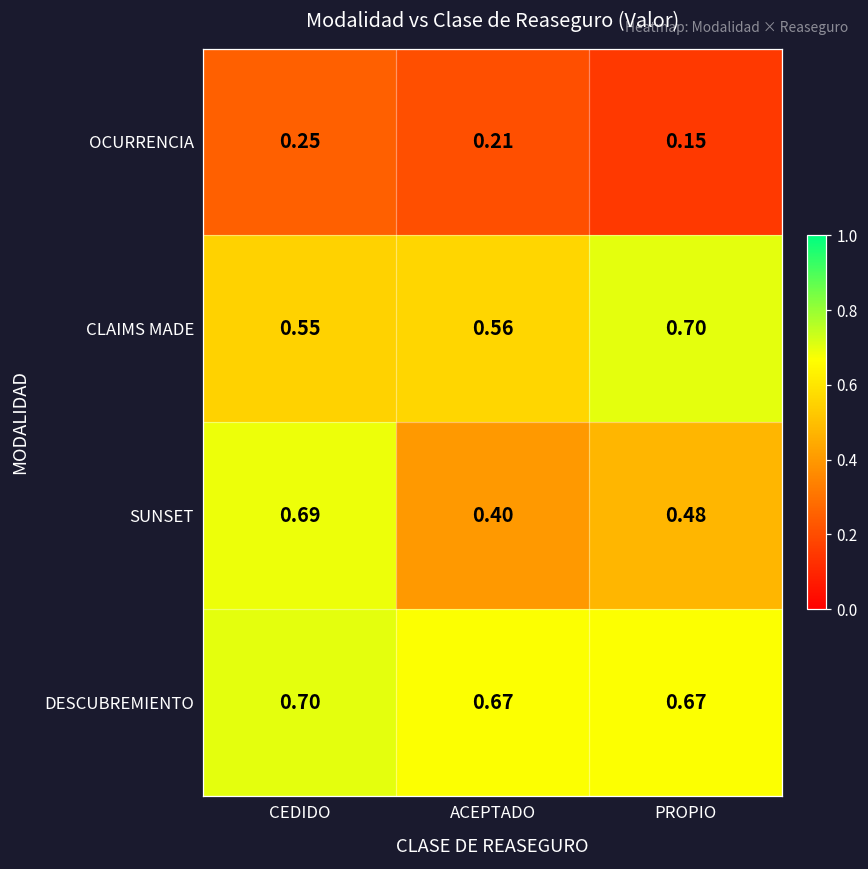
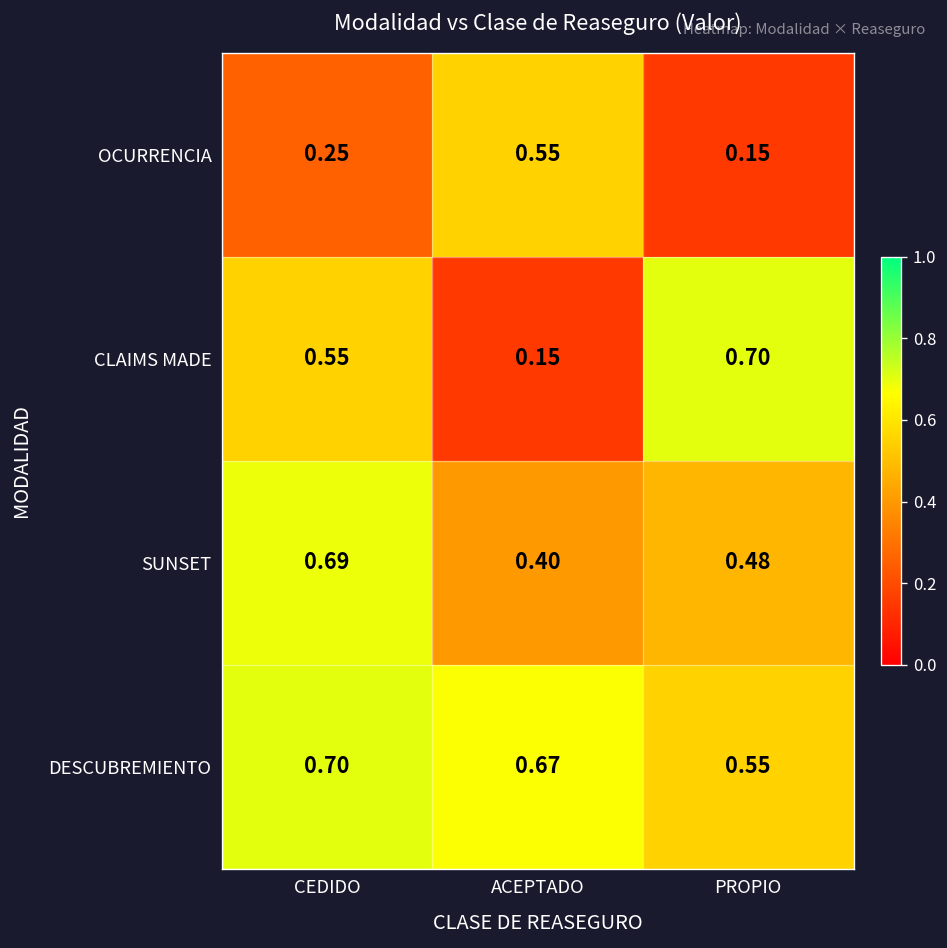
  {
    "OCURRENCIA": {
      "CEDIDO": 0.25,
-     "ACEPTADO": 0.21,
+     "ACEPTADO": 0.55,
      "PROPIO": 0.15
    },
    "CLAIMS MADE": {
      "CEDIDO": 0.55,
-     "ACEPTADO": 0.56,
+     "ACEPTADO": 0.15,
      "PROPIO": 0.70
    },
    "SUNSET": {
      "CEDIDO": 0.69,
      "ACEPTADO": 0.40,
      "PROPIO": 0.48
    },
    "DESCUBREMIENTO": {
      "CEDIDO": 0.70,
      "ACEPTADO": 0.67,
-     "PROPIO": 0.67
+     "PROPIO": 0.55
    }
  }
